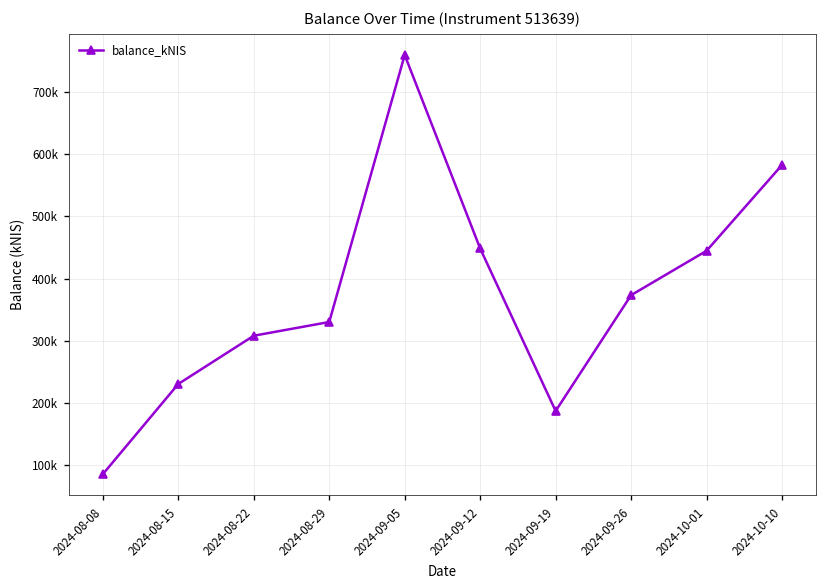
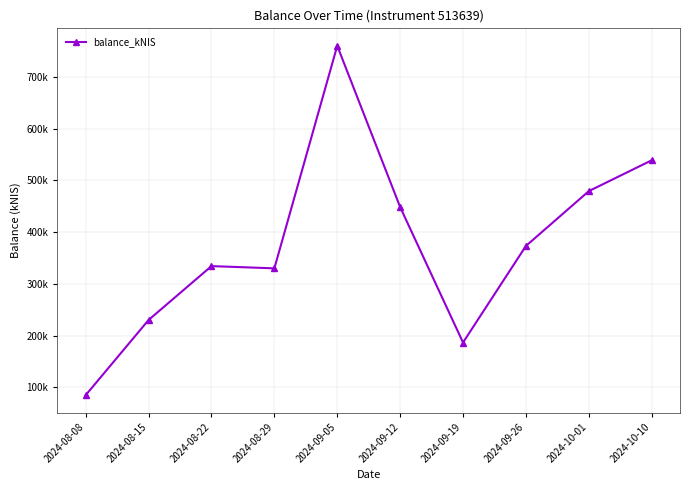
  {
    "2024-08-08": 90000,
    "2024-08-15": 230000,
-   "2024-08-22": 310000,
+   "2024-08-22": 330000,
    "2024-08-29": 330000,
    "2024-09-05": 760000,
    "2024-09-12": 450000,
    "2024-09-19": 190000,
    "2024-09-26": 370000,
-   "2024-10-01": 440000,
-   "2024-10-10": 580000
+   "2024-10-01": 480000,
+   "2024-10-10": 540000
  }
